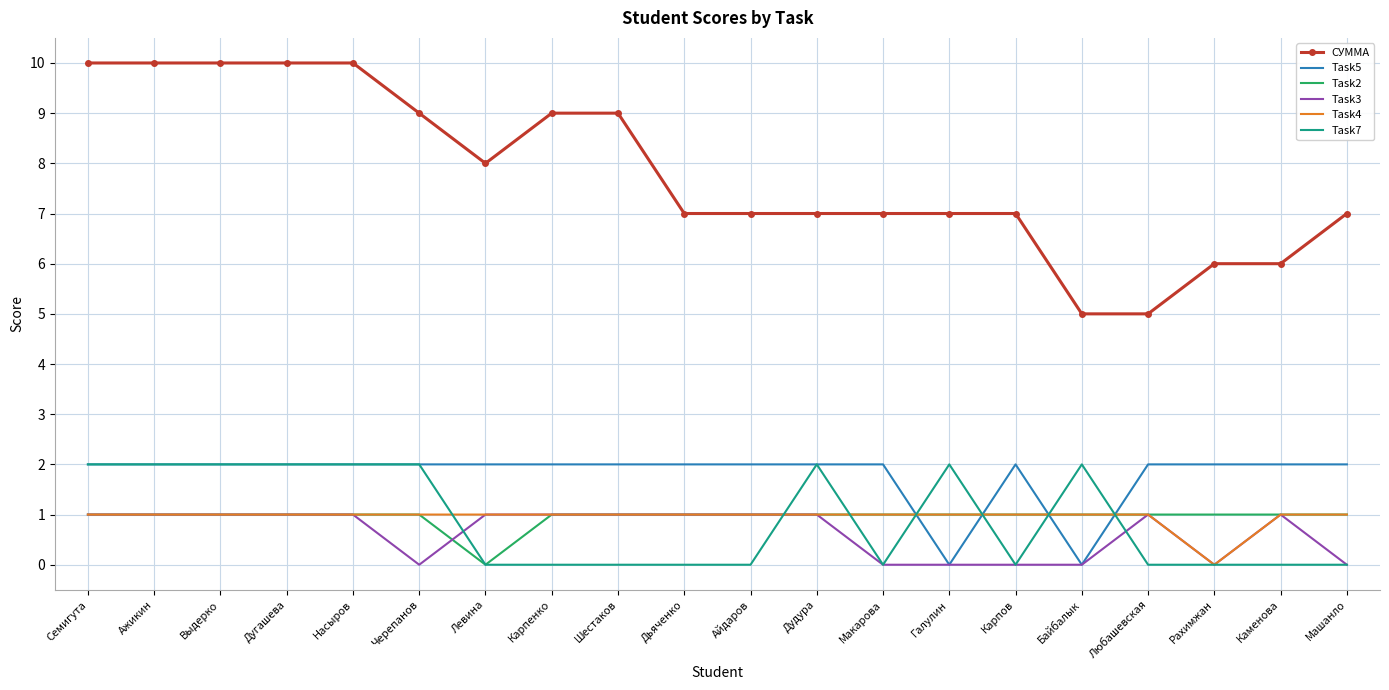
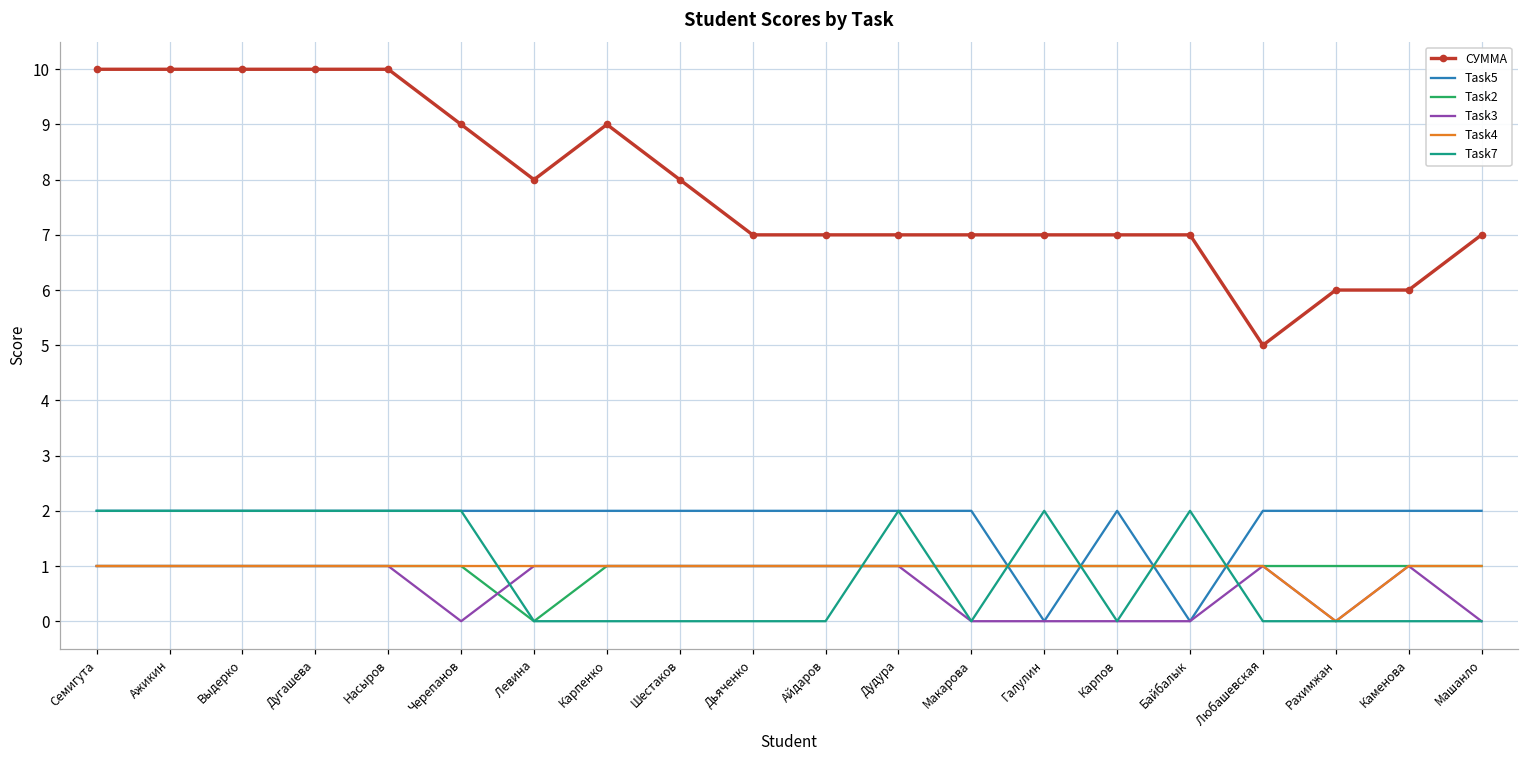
  {
    "СУММА": {
      "Семигута": 10,
      "Ажикин": 10,
      "Выдерко": 10,
      "Дугашева": 10,
      "Насыров": 10,
      "Черепанов": 9,
      "Левина": 8,
      "Карпенко": 9,
-     "Шестаков": 9,
+     "Шестаков": 8,
      "Дьяченко": 7,
      "Айдаров": 7,
      "Дудура": 7,
      "Макарова": 7,
      "Галулин": 7,
      "Карпов": 7,
-     "Байбалык": 5,
+     "Байбалык": 7,
      "Любашевская": 5,
      "Рахимжан": 6,
      "Каменова": 6,
      "Машанло": 7
    },
    "Task5": {
      "Левина": 2,
      "Карпенко": 2,
      "Шестаков": 2,
      "Дьяченко": 2,
      "Айдаров": 2,
      "Макарова": 2,
      "Карпов": 2,
      "Любашевская": 2,
      "Рахимжан": 2,
      "Каменова": 2,
      "Машанло": 2
    },
    "Task3": {
      "Черепанов": 0
    }
  }
